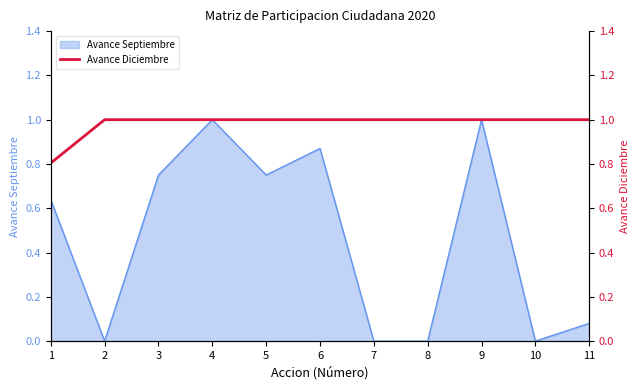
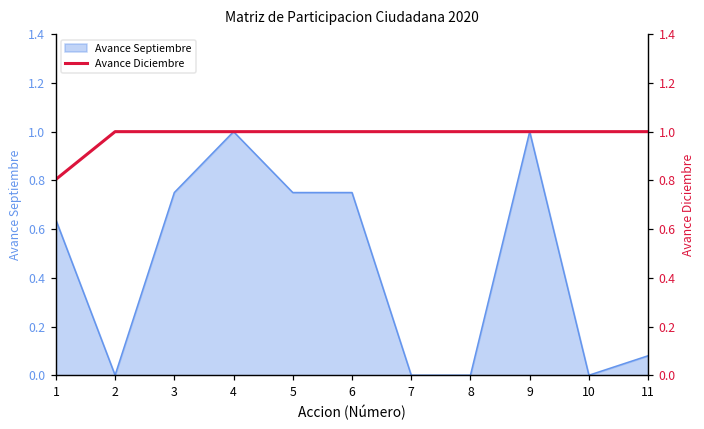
  {
    "Avance Septiembre": {
      "1": 0.64,
      "2": 0.00,
      "3": 0.75,
      "4": 1.00,
      "5": 0.75,
-     "6": 0.87,
+     "6": 0.75,
      "7": 0.00,
      "8": 0.00,
      "9": 1.00,
      "10": 0.00,
      "11": 0.08
    },
    "Avance Diciembre": {
      "1": 0.80,
      "2": 1.00,
      "3": 1.00,
      "4": 1.00,
      "5": 1.00,
      "6": 1.00,
      "7": 1.00,
      "8": 1.00,
      "9": 1.00,
      "10": 1.00,
      "11": 1.00
    }
  }
